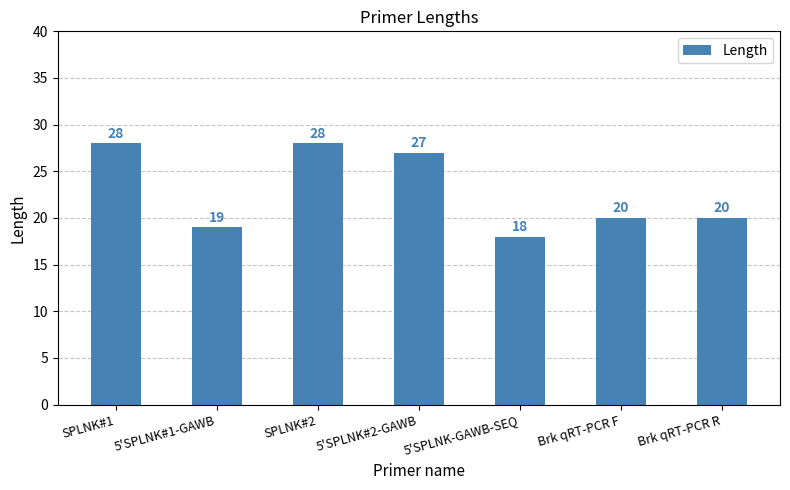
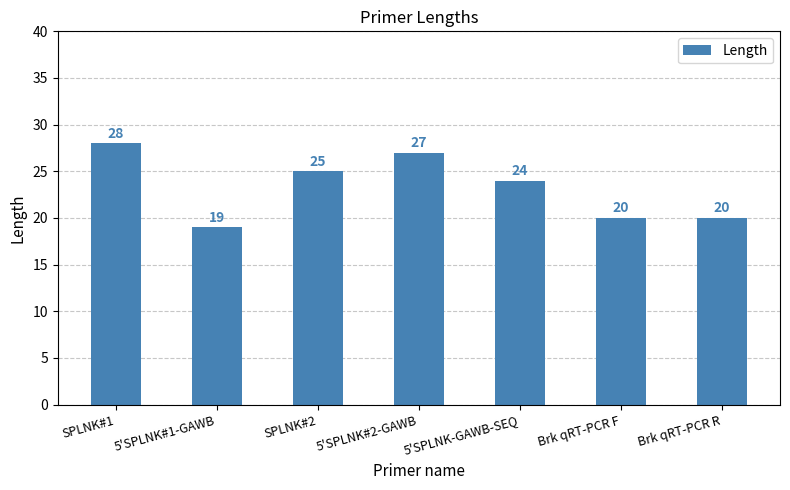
  {
    "SPLNK#1": 28,
    "5'SPLNK#1-GAWB": 19,
-   "SPLNK#2": 28,
+   "SPLNK#2": 25,
    "5'SPLNK#2-GAWB": 27,
-   "5'SPLNK-GAWB-SEQ": 18,
+   "5'SPLNK-GAWB-SEQ": 24,
    "Brk qRT-PCR F": 20,
    "Brk qRT-PCR R": 20
  }
